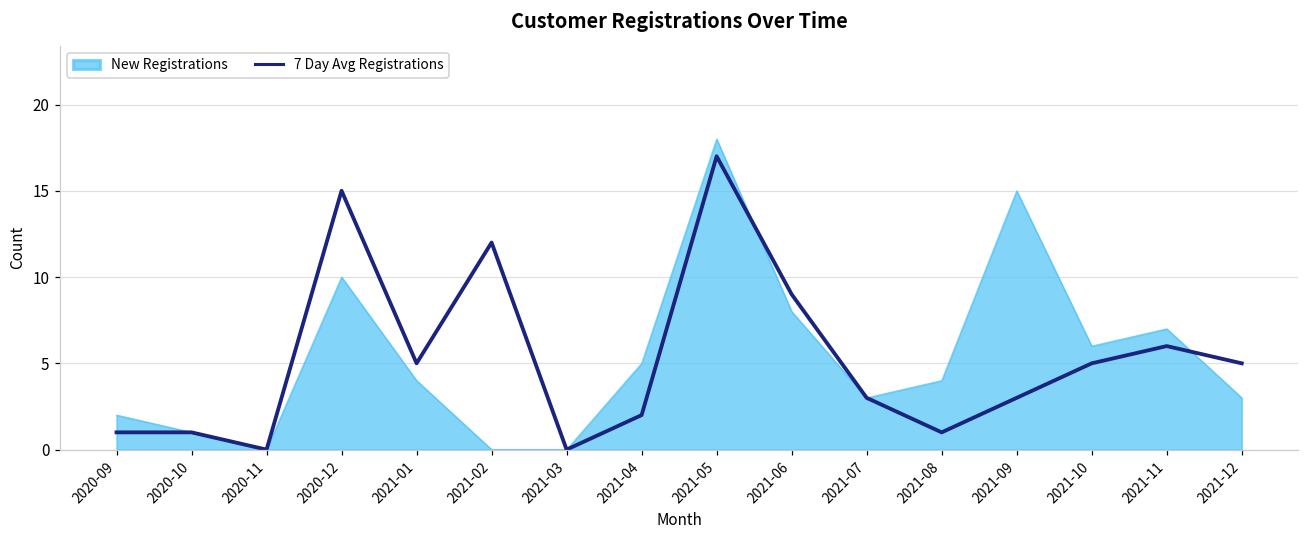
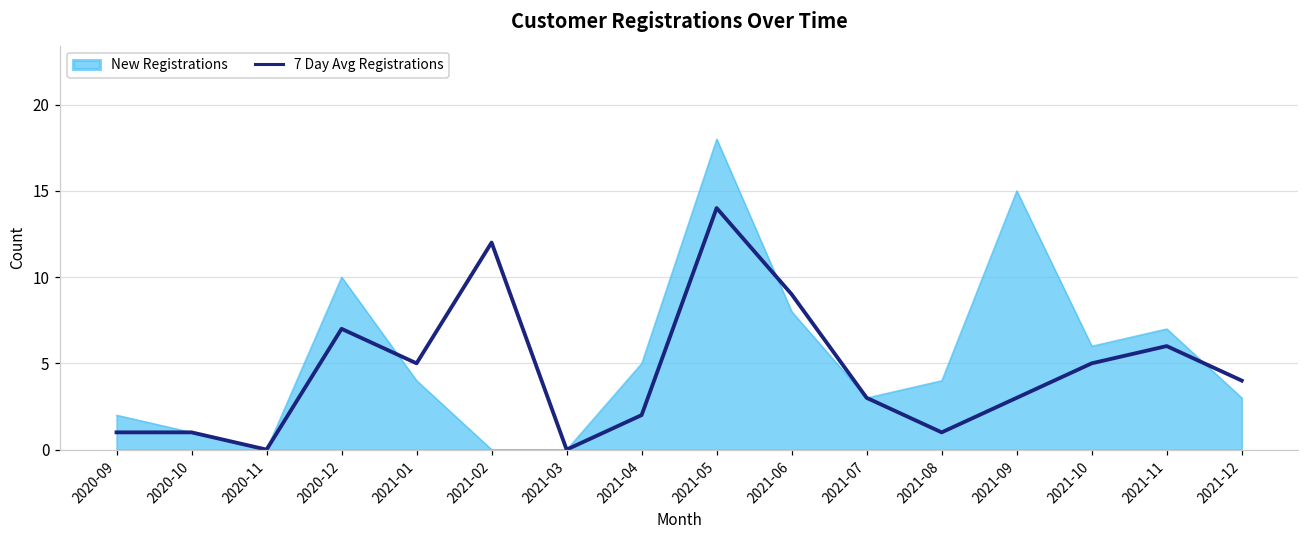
  {
    "New Registrations": {
      "2020-09": 2,
      "2020-12": 10,
      "2021-01": 4,
      "2021-02": 0,
      "2021-04": 5,
      "2021-05": 18,
      "2021-06": 8,
      "2021-08": 4,
      "2021-09": 15,
      "2021-10": 6,
      "2021-11": 7,
      "2021-12": 3
    },
    "7 Day Avg Registrations": {
      "2020-09": 1,
-     "2020-12": 15,
+     "2020-12": 7,
      "2021-01": 5,
      "2021-02": 12,
      "2021-04": 2,
-     "2021-05": 17,
+     "2021-05": 14,
      "2021-06": 9,
      "2021-08": 1,
      "2021-09": 3,
      "2021-10": 5,
      "2021-11": 6,
-     "2021-12": 5
+     "2021-12": 4
    }
  }
